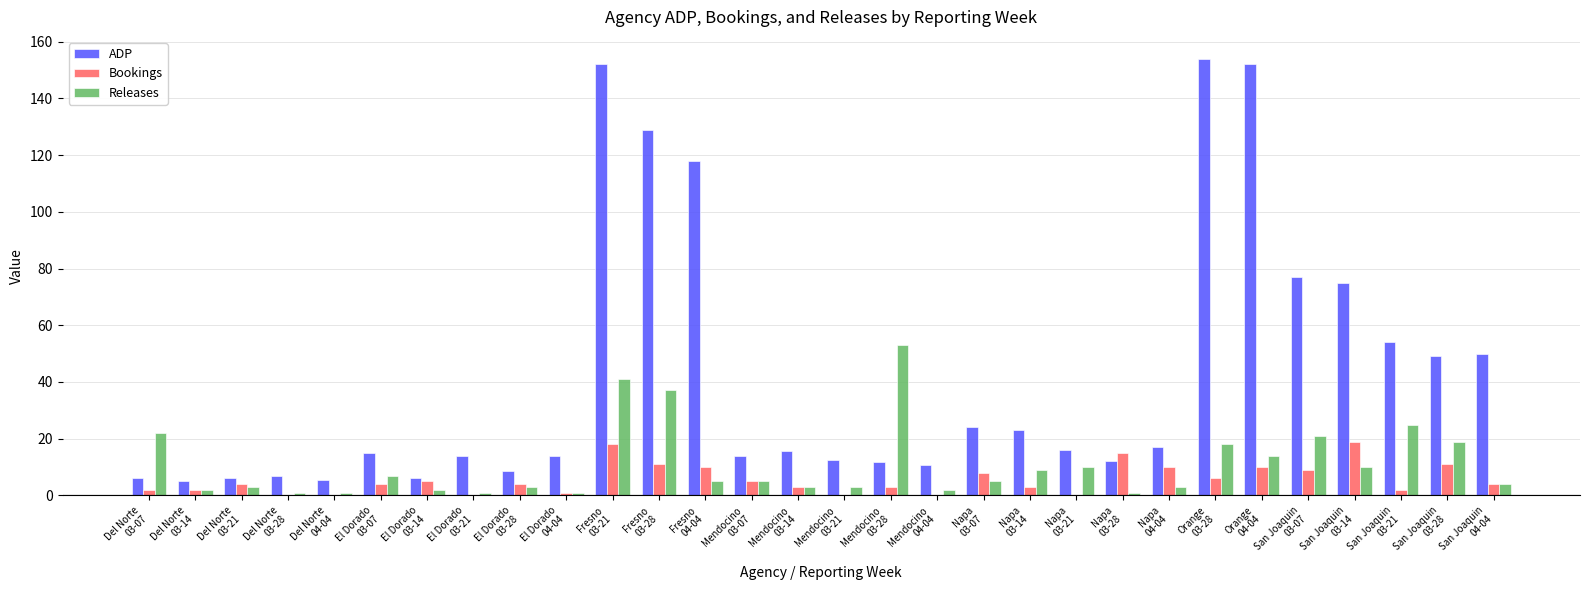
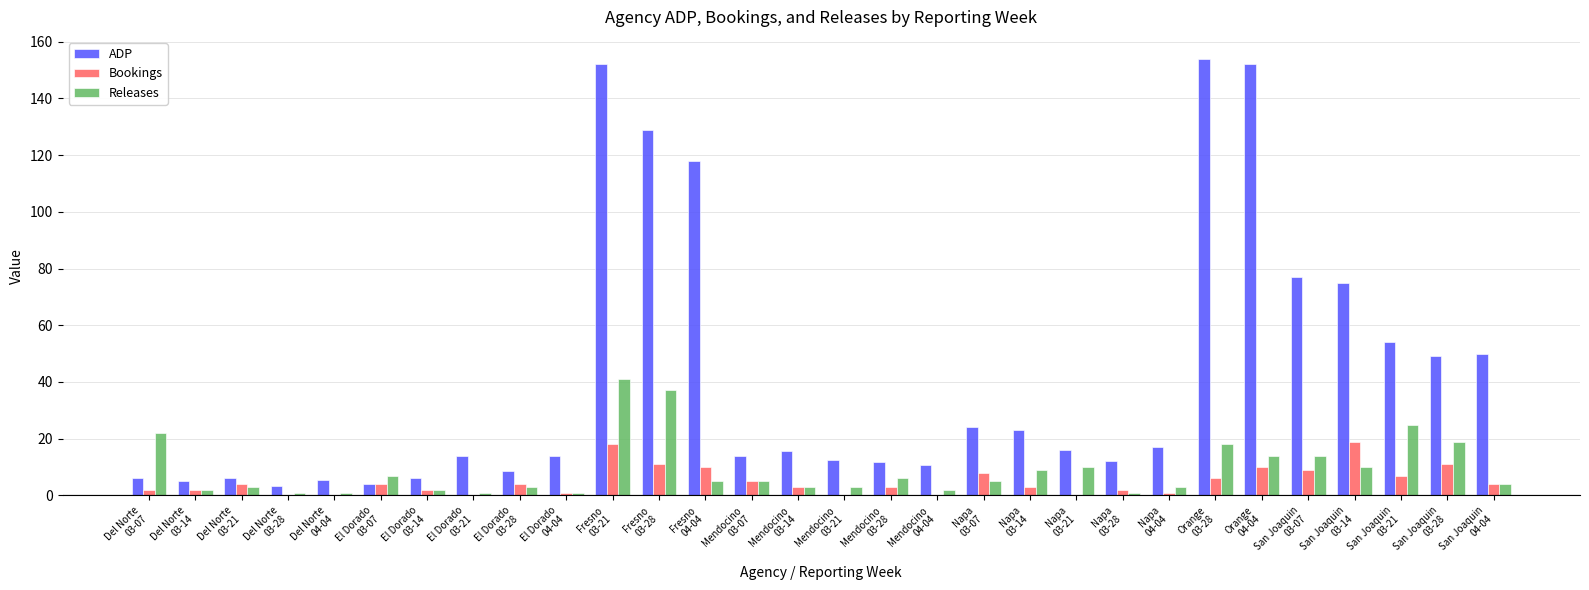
  {
    "ADP": {
      "Del Norte 03-07": 6,
      "Del Norte 03-14": 5,
      "Del Norte 03-21": 6,
-     "Del Norte 03-28": 7,
+     "Del Norte 03-28": 3,
      "Del Norte 04-04": 5,
-     "El Dorado 03-07": 15,
+     "El Dorado 03-07": 4,
      "El Dorado 03-14": 6,
      "El Dorado 03-21": 14,
      "El Dorado 03-28": 9,
      "El Dorado 04-04": 14,
      "Fresno 03-21": 152,
      "Fresno 03-28": 129,
      "Fresno 04-04": 118,
      "Mendocino 03-07": 14,
      "Mendocino 03-14": 16,
      "Mendocino 03-21": 12,
      "Mendocino 03-28": 12,
      "Mendocino 04-04": 11,
      "Napa 03-07": 24,
      "Napa 03-14": 23,
      "Napa 03-21": 16,
      "Napa 03-28": 12,
      "Napa 04-04": 17,
      "Orange 03-28": 154,
      "Orange 04-04": 152,
      "San Joaquin 03-07": 77,
      "San Joaquin 03-14": 75,
      "San Joaquin 03-21": 54,
      "San Joaquin 03-28": 49,
      "San Joaquin 04-04": 50
    },
    "Bookings": {
      "Del Norte 03-07": 2,
      "Del Norte 03-14": 2,
      "Del Norte 03-21": 4,
      "Del Norte 03-28": 0,
      "Del Norte 04-04": 0,
      "El Dorado 03-07": 4,
-     "El Dorado 03-14": 5,
+     "El Dorado 03-14": 2,
      "El Dorado 03-21": 0,
      "El Dorado 03-28": 4,
      "El Dorado 04-04": 1,
      "Fresno 03-21": 18,
      "Fresno 03-28": 11,
      "Fresno 04-04": 10,
      "Mendocino 03-07": 5,
      "Mendocino 03-14": 3,
      "Mendocino 03-21": 0,
      "Mendocino 03-28": 3,
      "Mendocino 04-04": 0,
      "Napa 03-07": 8,
      "Napa 03-14": 3,
      "Napa 03-21": 0,
-     "Napa 03-28": 15,
-     "Napa 04-04": 10,
+     "Napa 03-28": 2,
+     "Napa 04-04": 1,
      "Orange 03-28": 6,
      "Orange 04-04": 10,
      "San Joaquin 03-07": 9,
      "San Joaquin 03-14": 19,
-     "San Joaquin 03-21": 2,
+     "San Joaquin 03-21": 7,
      "San Joaquin 03-28": 11,
      "San Joaquin 04-04": 4
    },
    "Releases": {
      "Del Norte 03-07": 22,
      "Del Norte 03-14": 2,
      "Del Norte 03-21": 3,
      "Del Norte 03-28": 1,
      "Del Norte 04-04": 1,
      "El Dorado 03-07": 7,
      "El Dorado 03-14": 2,
      "El Dorado 03-21": 1,
      "El Dorado 03-28": 3,
      "El Dorado 04-04": 1,
      "Fresno 03-21": 41,
      "Fresno 03-28": 37,
      "Fresno 04-04": 5,
      "Mendocino 03-07": 5,
      "Mendocino 03-14": 3,
      "Mendocino 03-21": 3,
-     "Mendocino 03-28": 53,
+     "Mendocino 03-28": 6,
      "Mendocino 04-04": 2,
      "Napa 03-07": 5,
      "Napa 03-14": 9,
      "Napa 03-21": 10,
      "Napa 03-28": 1,
      "Napa 04-04": 3,
      "Orange 03-28": 18,
      "Orange 04-04": 14,
-     "San Joaquin 03-07": 21,
+     "San Joaquin 03-07": 14,
      "San Joaquin 03-14": 10,
      "San Joaquin 03-21": 25,
      "San Joaquin 03-28": 19,
      "San Joaquin 04-04": 4
    }
  }
